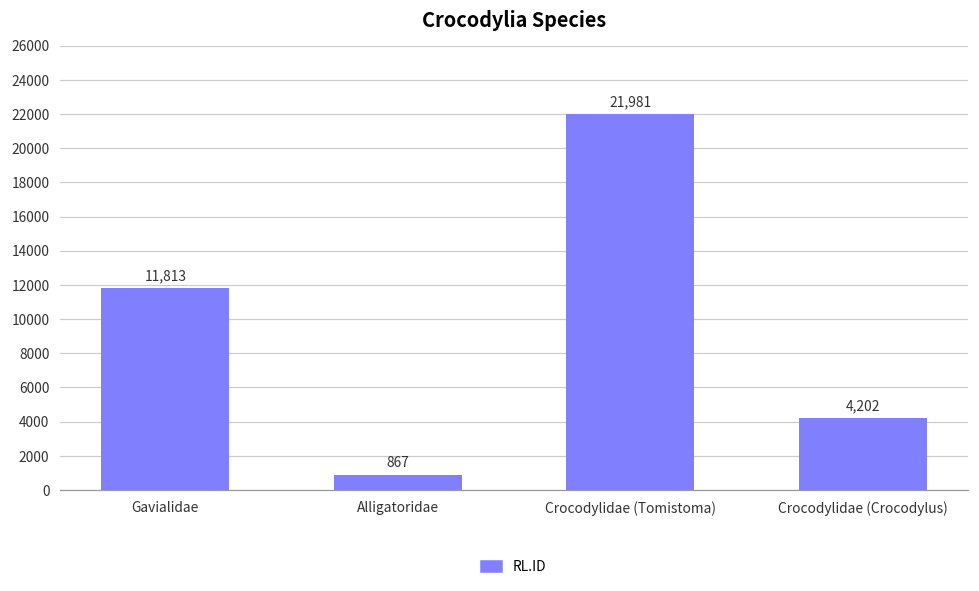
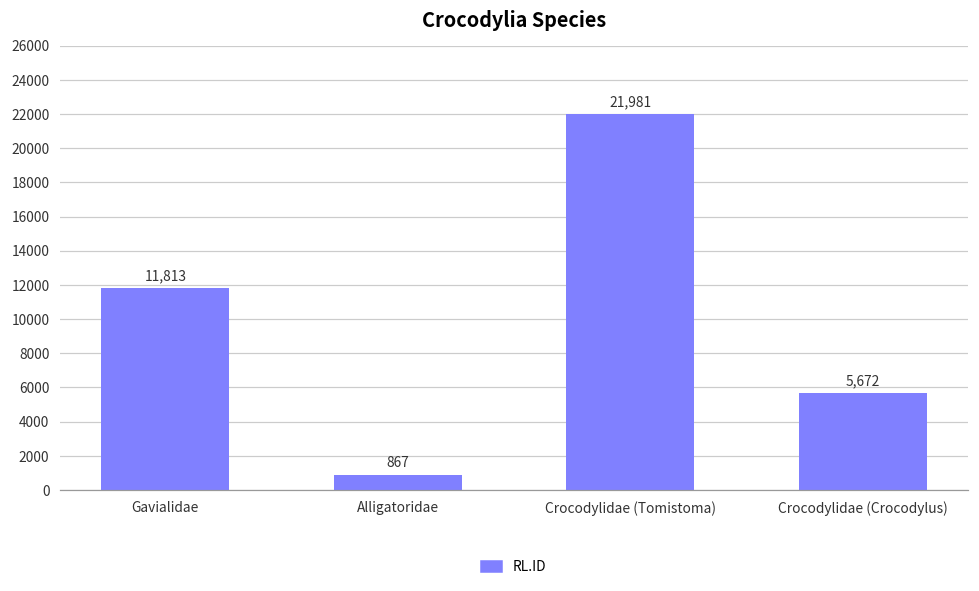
  {
    "Gavialidae": "11,813",
    "Alligatoridae": "867",
    "Crocodylidae (Tomistoma)": "21,981",
-   "Crocodylidae (Crocodylus)": "4,202"
+   "Crocodylidae (Crocodylus)": "5,672"
  }
